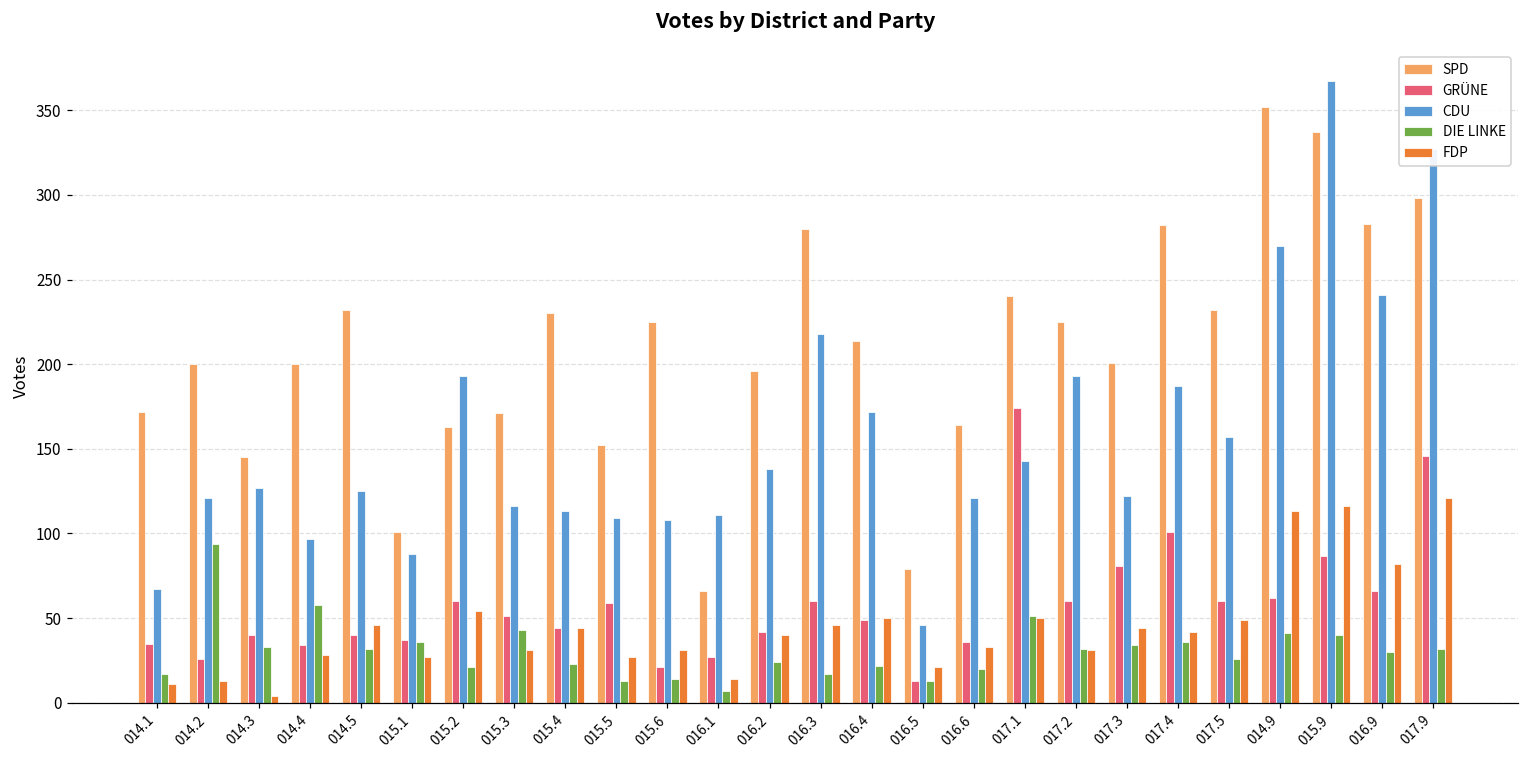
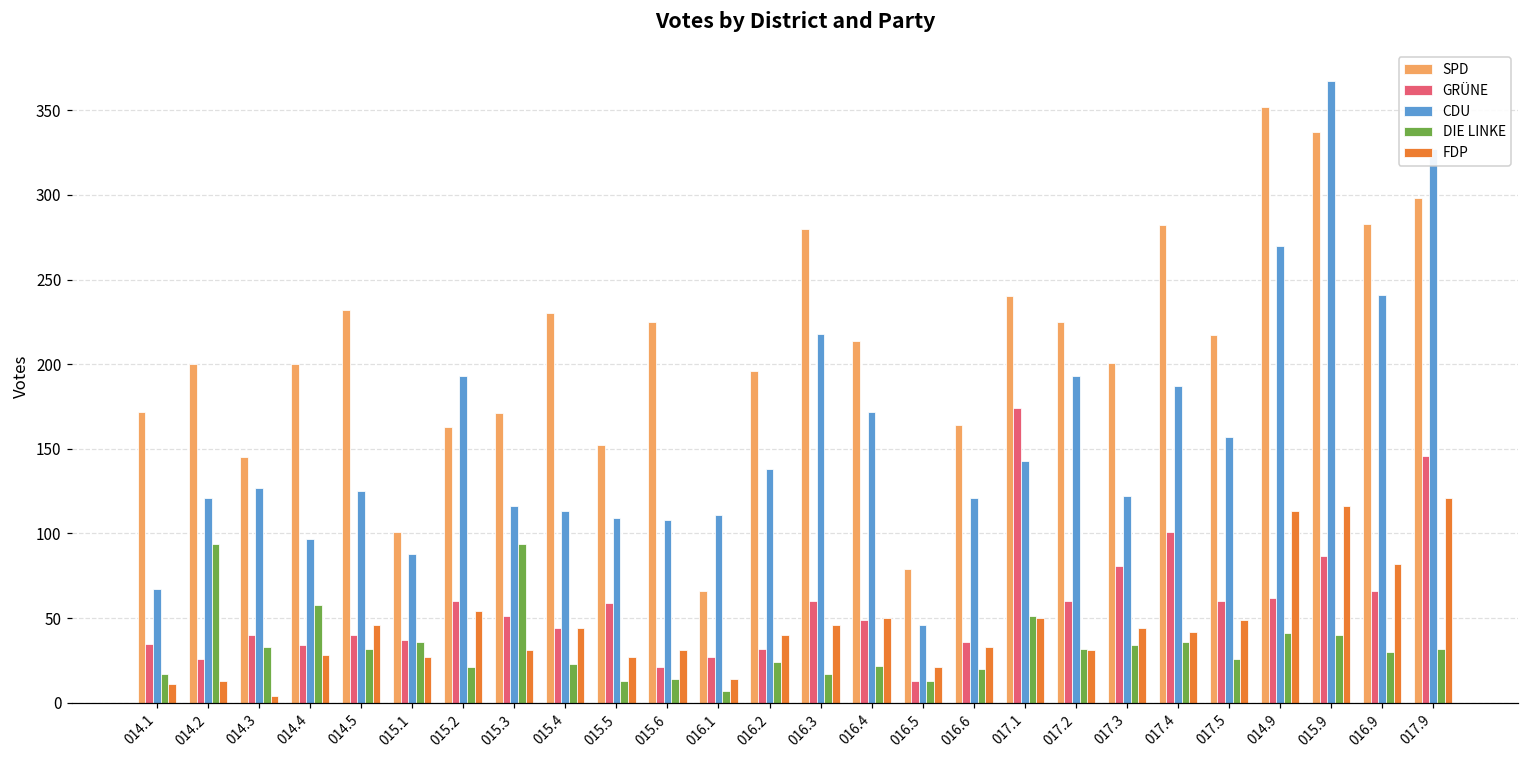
  {
    "SPD": {
      "014.1": 172,
      "014.2": 200,
      "014.3": 145,
      "014.4": 200,
      "014.5": 232,
      "015.1": 101,
      "015.2": 163,
      "015.3": 171,
      "015.4": 230,
      "015.5": 152,
      "015.6": 225,
      "016.1": 66,
      "016.2": 196,
      "016.3": 280,
      "016.4": 214,
      "016.5": 79,
      "016.6": 164,
      "017.1": 240,
      "017.2": 225,
      "017.3": 201,
      "017.4": 282,
-     "017.5": 232,
+     "017.5": 217,
      "014.9": 352,
      "015.9": 337,
      "016.9": 283,
      "017.9": 298
    },
    "GRÜNE": {
      "014.1": 35,
      "014.2": 26,
      "014.3": 40,
      "014.4": 34,
      "014.5": 40,
      "015.1": 37,
      "015.2": 60,
      "015.3": 51,
      "015.4": 44,
      "015.5": 59,
      "015.6": 21,
      "016.1": 27,
-     "016.2": 42,
+     "016.2": 32,
      "016.3": 60,
      "016.4": 49,
      "016.5": 13,
      "016.6": 36,
      "017.1": 174,
      "017.2": 60,
      "017.3": 81,
      "017.4": 101,
      "017.5": 60,
      "014.9": 62,
      "015.9": 87,
      "016.9": 66,
      "017.9": 146
    },
    "CDU": {
      "014.1": 67,
      "014.2": 121,
      "014.3": 127,
      "014.4": 97,
      "014.5": 125,
      "015.1": 88,
      "015.2": 193,
      "015.3": 116,
      "015.4": 113,
      "015.5": 109,
      "015.6": 108,
      "016.1": 111,
      "016.2": 138,
      "016.3": 218,
      "016.4": 172,
      "016.5": 46,
      "016.6": 121,
      "017.1": 143,
      "017.2": 193,
      "017.3": 122,
      "017.4": 187,
      "017.5": 157,
      "014.9": 270,
      "015.9": 367,
      "016.9": 241
    },
    "DIE LINKE": {
      "014.1": 17,
      "014.2": 94,
      "014.3": 33,
      "014.4": 58,
      "014.5": 32,
      "015.1": 36,
      "015.2": 21,
-     "015.3": 43,
+     "015.3": 94,
      "015.4": 23,
      "015.5": 13,
      "015.6": 14,
      "016.1": 7,
      "016.2": 24,
      "016.3": 17,
      "016.4": 22,
      "016.5": 13,
      "016.6": 20,
      "017.1": 51,
      "017.2": 32,
      "017.3": 34,
      "017.4": 36,
      "017.5": 26,
      "014.9": 41,
      "015.9": 40,
      "016.9": 30,
      "017.9": 32
    },
    "FDP": {
      "014.1": 11,
      "014.2": 13,
      "014.3": 4,
      "014.4": 28,
      "014.5": 46,
      "015.1": 27,
      "015.2": 54,
      "015.3": 31,
      "015.4": 44,
      "015.5": 27,
      "015.6": 31,
      "016.1": 14,
      "016.2": 40,
      "016.3": 46,
      "016.4": 50,
      "016.5": 21,
      "016.6": 33,
      "017.1": 50,
      "017.2": 31,
      "017.3": 44,
      "017.4": 42,
      "017.5": 49,
      "014.9": 113,
      "015.9": 116,
      "016.9": 82,
      "017.9": 121
    }
  }
